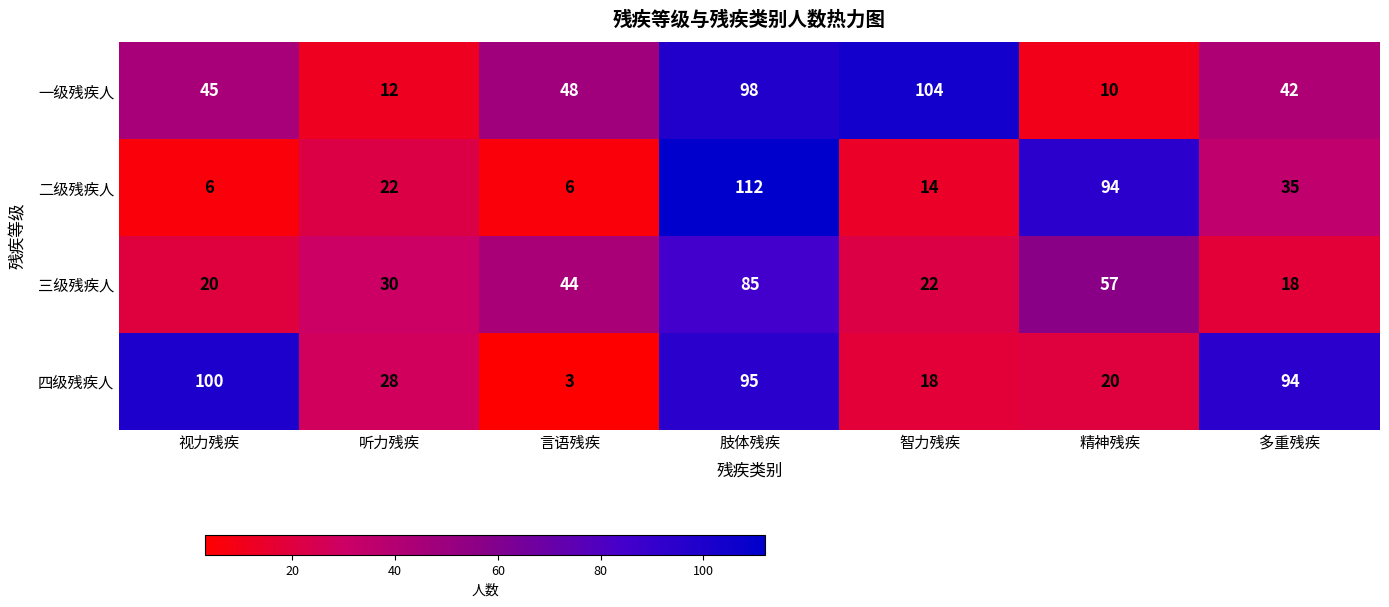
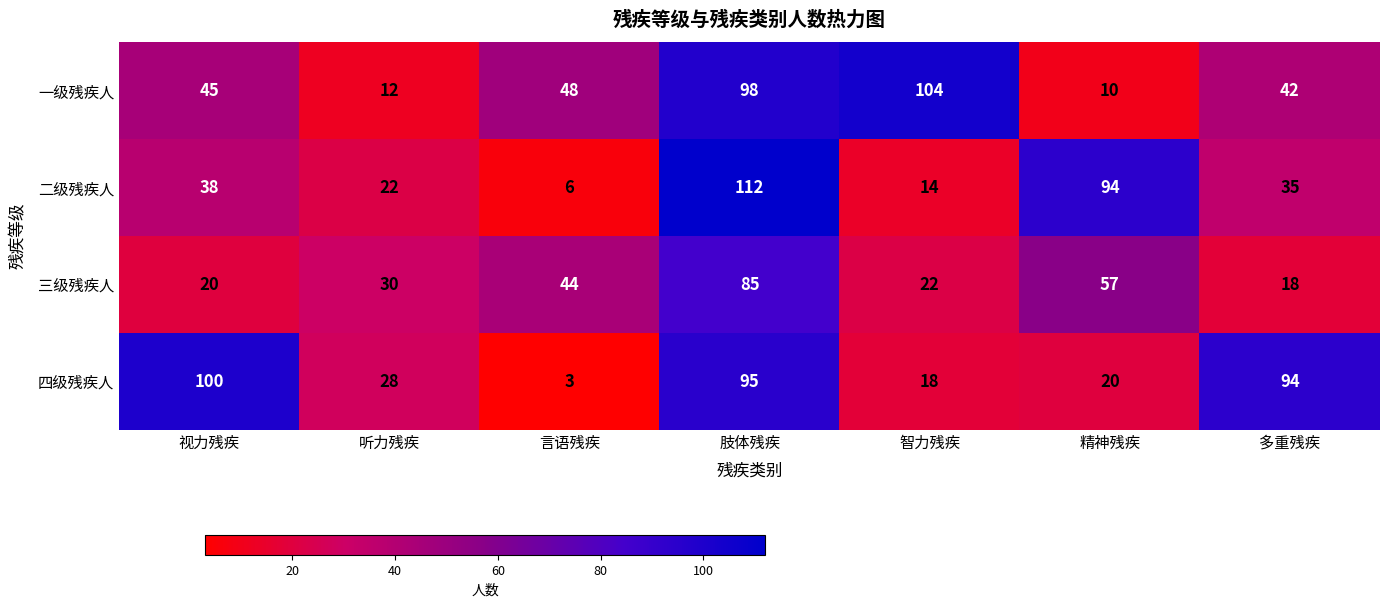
  {
    "一级残疾人": {
      "视力残疾": 45,
      "听力残疾": 12,
      "言语残疾": 48,
      "肢体残疾": 98,
      "智力残疾": 104,
      "精神残疾": 10,
      "多重残疾": 42
    },
    "二级残疾人": {
-     "视力残疾": 6,
+     "视力残疾": 38,
      "听力残疾": 22,
      "言语残疾": 6,
      "肢体残疾": 112,
      "智力残疾": 14,
      "精神残疾": 94,
      "多重残疾": 35
    },
    "三级残疾人": {
      "视力残疾": 20,
      "听力残疾": 30,
      "言语残疾": 44,
      "肢体残疾": 85,
      "智力残疾": 22,
      "精神残疾": 57,
      "多重残疾": 18
    },
    "四级残疾人": {
      "视力残疾": 100,
      "听力残疾": 28,
      "言语残疾": 3,
      "肢体残疾": 95,
      "智力残疾": 18,
      "精神残疾": 20,
      "多重残疾": 94
    }
  }
